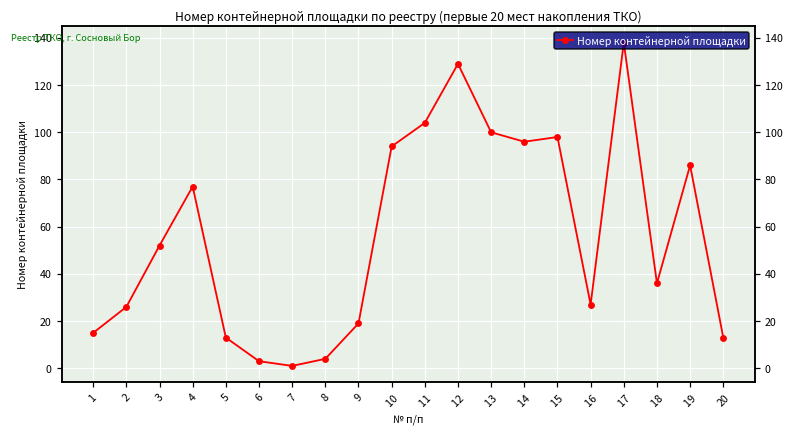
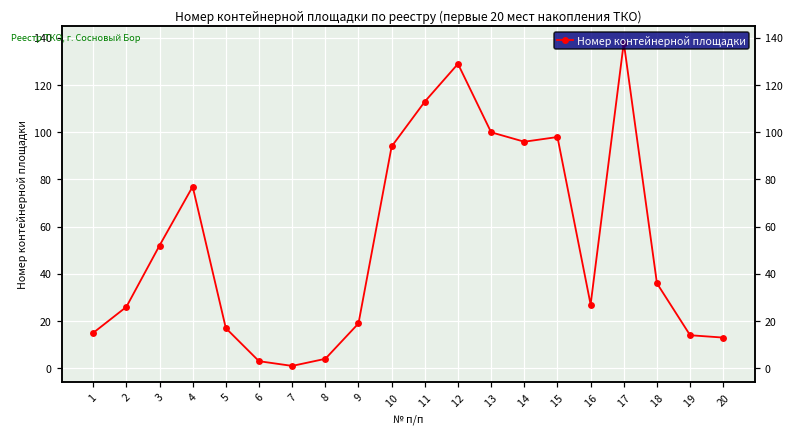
  {
    "1": 15,
    "2": 26,
    "3": 52,
    "4": 77,
-   "5": 13,
+   "5": 17,
    "6": 3,
    "7": 1,
    "8": 4,
    "9": 19,
    "10": 94,
-   "11": 104,
+   "11": 113,
    "12": 129,
    "13": 100,
    "14": 96,
    "15": 98,
    "16": 27,
    "18": 36,
-   "19": 86,
+   "19": 14,
    "20": 13
  }
